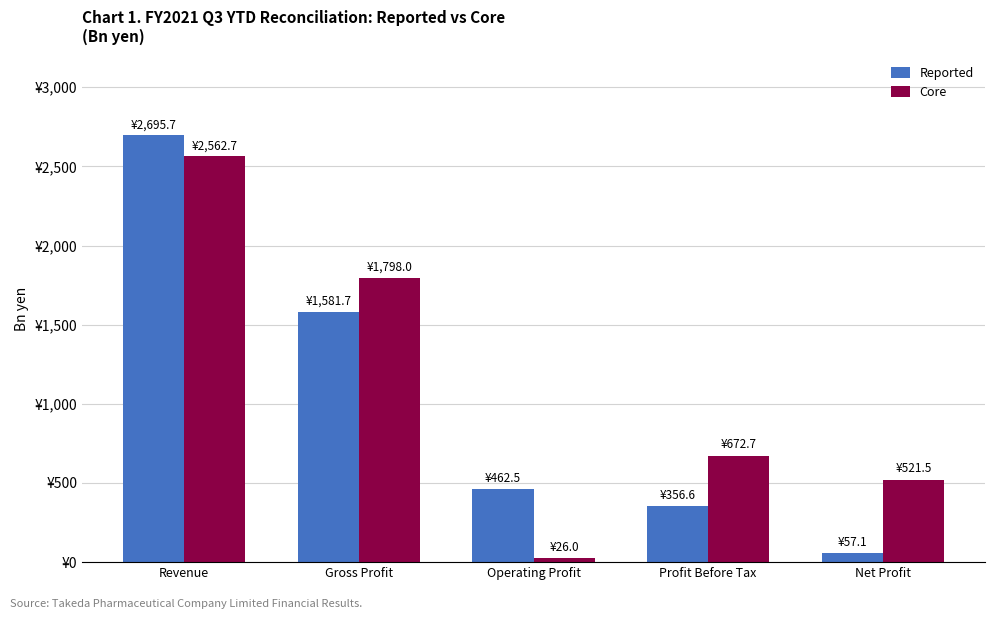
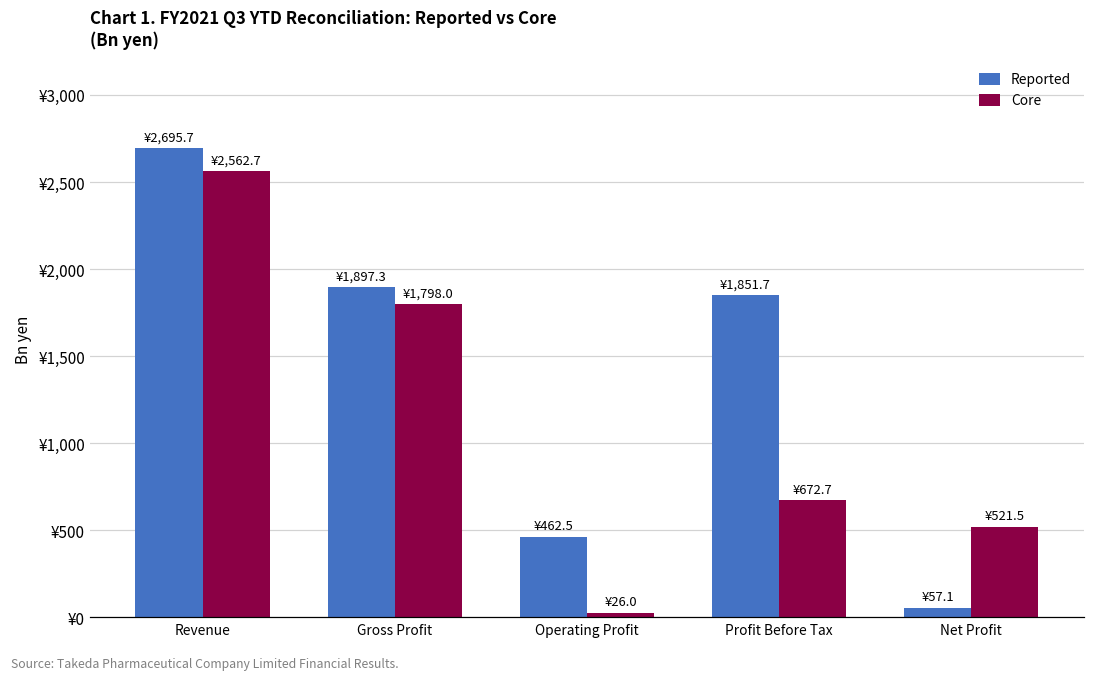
  {
    "Reported": {
      "Revenue": "¥2,695.7",
-     "Gross Profit": "¥1,581.7",
+     "Gross Profit": "¥1,897.3",
      "Operating Profit": "¥462.5",
-     "Profit Before Tax": "¥356.6",
+     "Profit Before Tax": "¥1,851.7",
      "Net Profit": "¥57.1"
    },
    "Core": {
      "Revenue": "¥2,562.7",
      "Gross Profit": "¥1,798.0",
      "Operating Profit": "¥26.0",
      "Profit Before Tax": "¥672.7",
      "Net Profit": "¥521.5"
    }
  }
